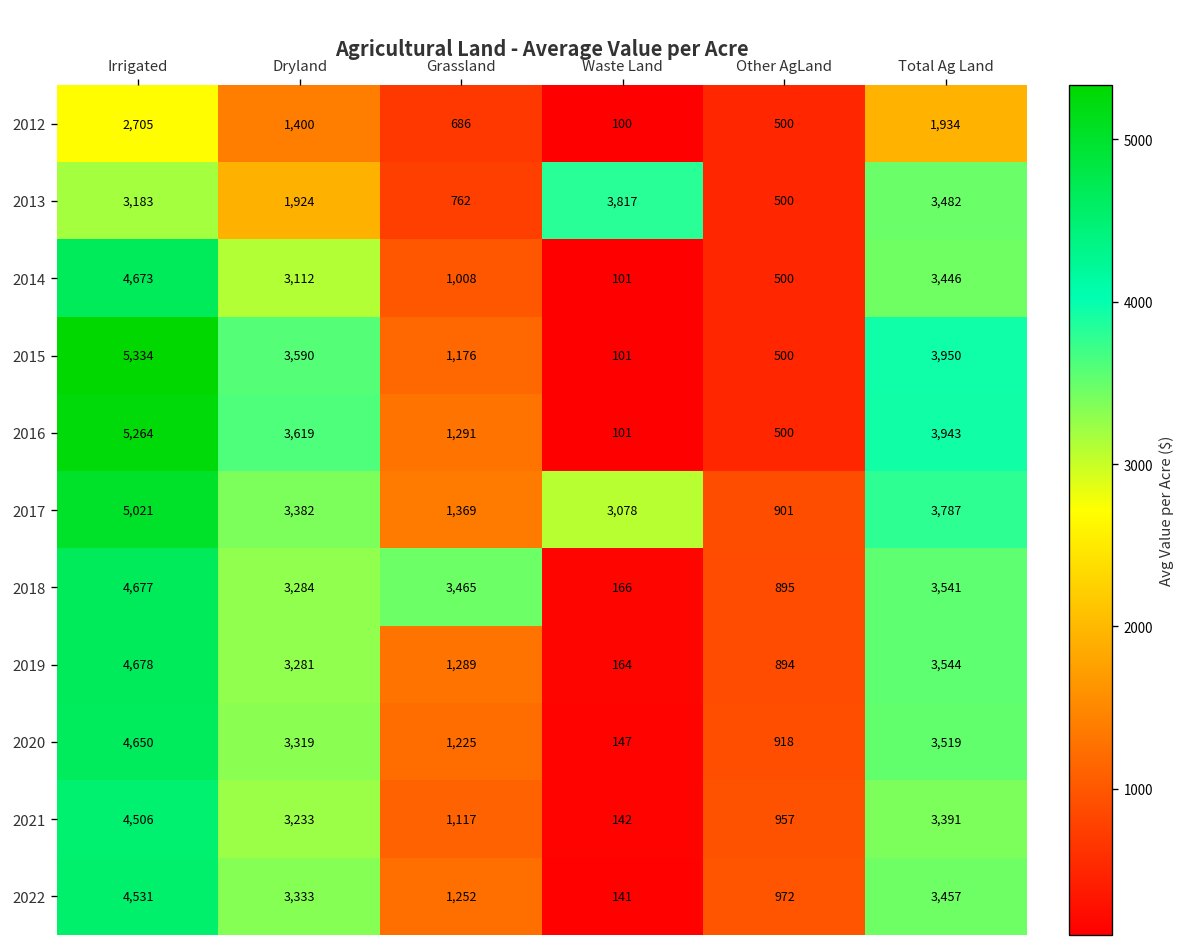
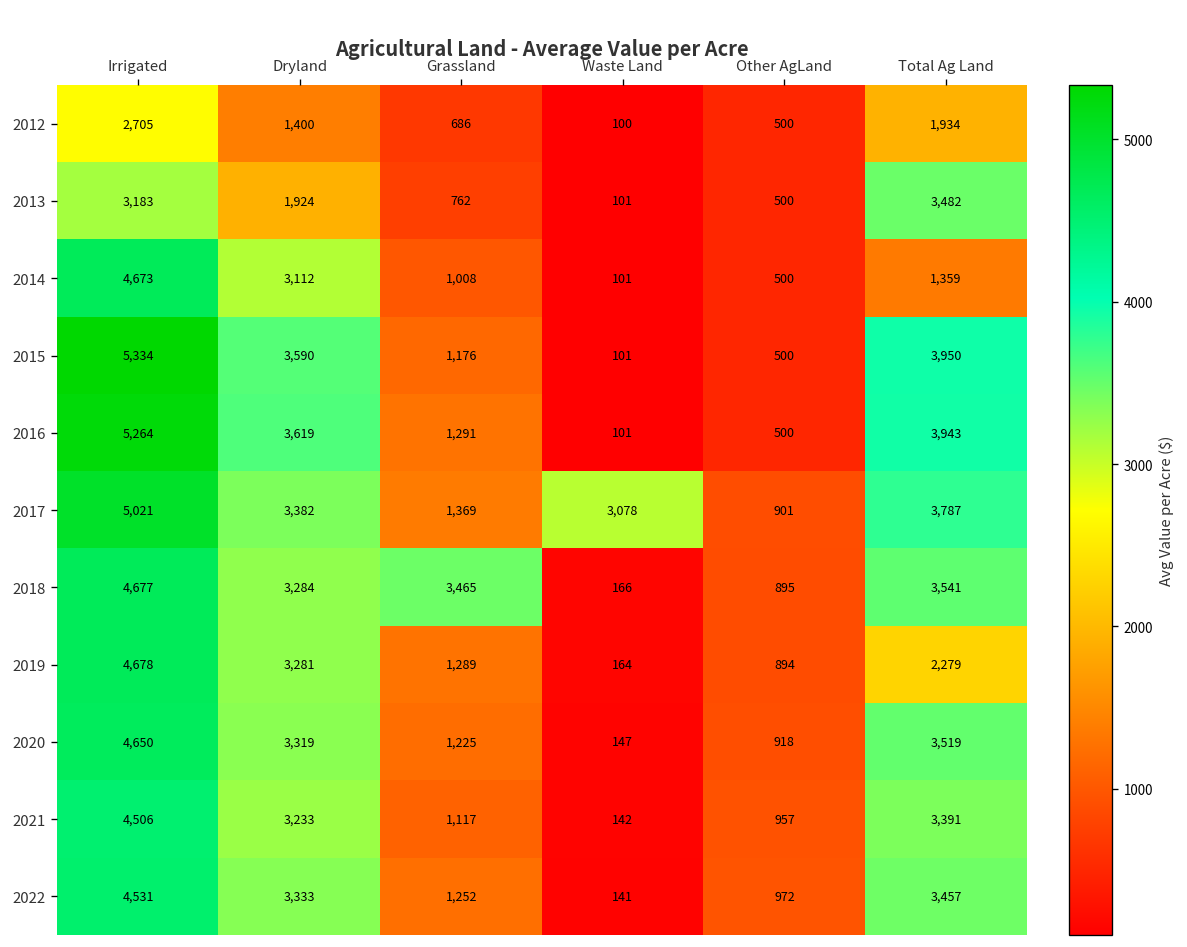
  {
    "2012": {
      "Irrigated": "2,705",
      "Dryland": "1,400",
      "Grassland": "686",
      "Waste Land": "100",
      "Other AgLand": "500",
      "Total Ag Land": "1,934"
    },
    "2013": {
      "Irrigated": "3,183",
      "Dryland": "1,924",
      "Grassland": "762",
-     "Waste Land": "3,817",
+     "Waste Land": "101",
      "Other AgLand": "500",
      "Total Ag Land": "3,482"
    },
    "2014": {
      "Irrigated": "4,673",
      "Dryland": "3,112",
      "Grassland": "1,008",
      "Waste Land": "101",
      "Other AgLand": "500",
-     "Total Ag Land": "3,446"
+     "Total Ag Land": "1,359"
    },
    "2015": {
      "Irrigated": "5,334",
      "Dryland": "3,590",
      "Grassland": "1,176",
      "Waste Land": "101",
      "Other AgLand": "500",
      "Total Ag Land": "3,950"
    },
    "2016": {
      "Irrigated": "5,264",
      "Dryland": "3,619",
      "Grassland": "1,291",
      "Waste Land": "101",
      "Other AgLand": "500",
      "Total Ag Land": "3,943"
    },
    "2017": {
      "Irrigated": "5,021",
      "Dryland": "3,382",
      "Grassland": "1,369",
      "Waste Land": "3,078",
      "Other AgLand": "901",
      "Total Ag Land": "3,787"
    },
    "2018": {
      "Irrigated": "4,677",
      "Dryland": "3,284",
      "Grassland": "3,465",
      "Waste Land": "166",
      "Other AgLand": "895",
      "Total Ag Land": "3,541"
    },
    "2019": {
      "Irrigated": "4,678",
      "Dryland": "3,281",
      "Grassland": "1,289",
      "Waste Land": "164",
      "Other AgLand": "894",
-     "Total Ag Land": "3,544"
+     "Total Ag Land": "2,279"
    },
    "2020": {
      "Irrigated": "4,650",
      "Dryland": "3,319",
      "Grassland": "1,225",
      "Waste Land": "147",
      "Other AgLand": "918",
      "Total Ag Land": "3,519"
    },
    "2021": {
      "Irrigated": "4,506",
      "Dryland": "3,233",
      "Grassland": "1,117",
      "Waste Land": "142",
      "Other AgLand": "957",
      "Total Ag Land": "3,391"
    },
    "2022": {
      "Irrigated": "4,531",
      "Dryland": "3,333",
      "Grassland": "1,252",
      "Waste Land": "141",
      "Other AgLand": "972",
      "Total Ag Land": "3,457"
    }
  }
